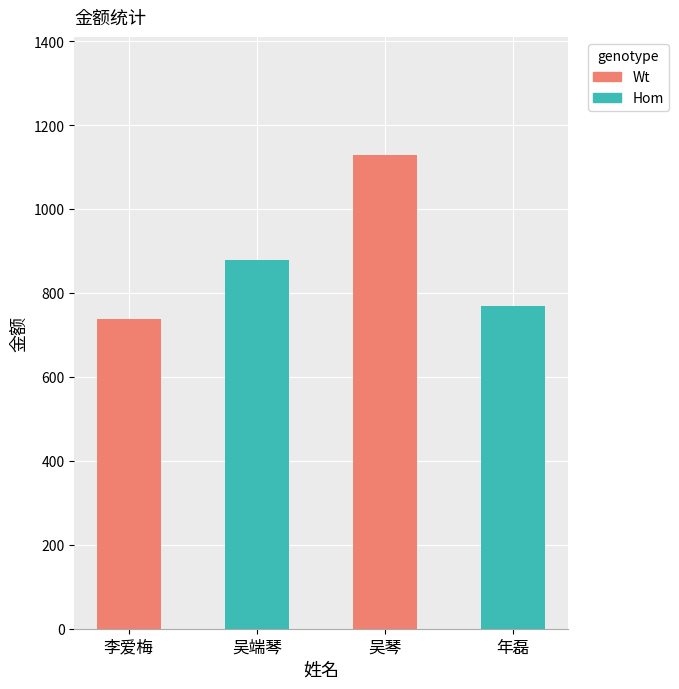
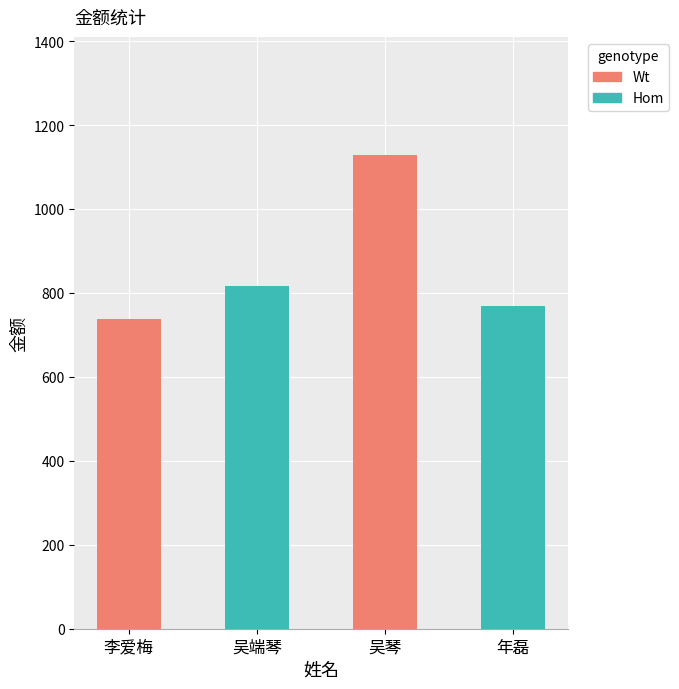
  {
    "李爱梅": 740,
-   "吴端琴": 880,
+   "吴端琴": 820,
    "吴琴": 1130,
    "年磊": 770
  }
